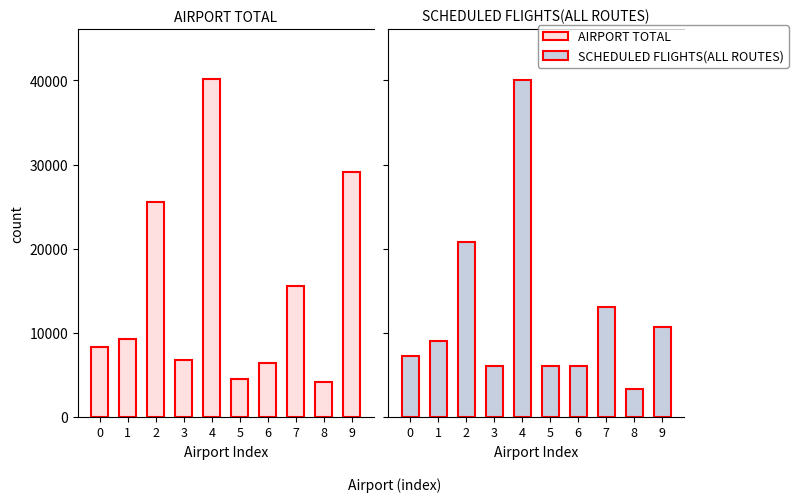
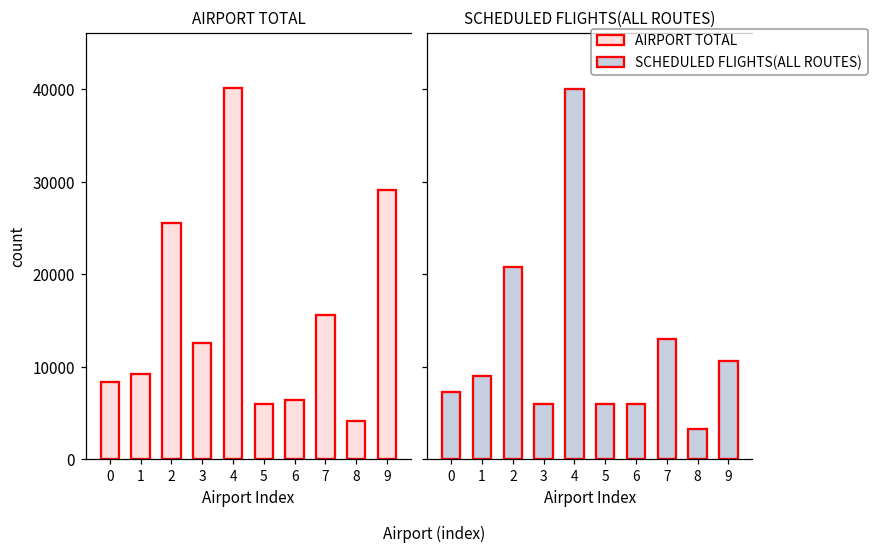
  {
    "AIRPORT TOTAL": {
      "0": 8000,
      "1": 9000,
      "2": 26000,
-     "3": 7000,
+     "3": 13000,
      "4": 40000,
-     "5": 5000,
+     "5": 6000,
      "6": 6000,
      "7": 16000,
      "8": 4000,
      "9": 29000
    }
  }
